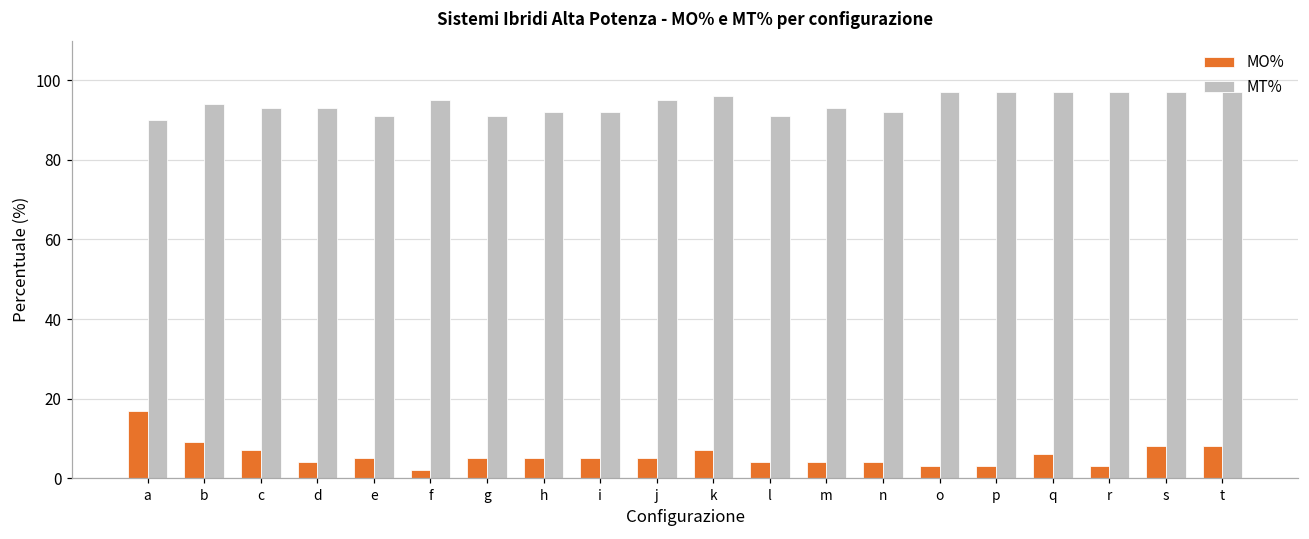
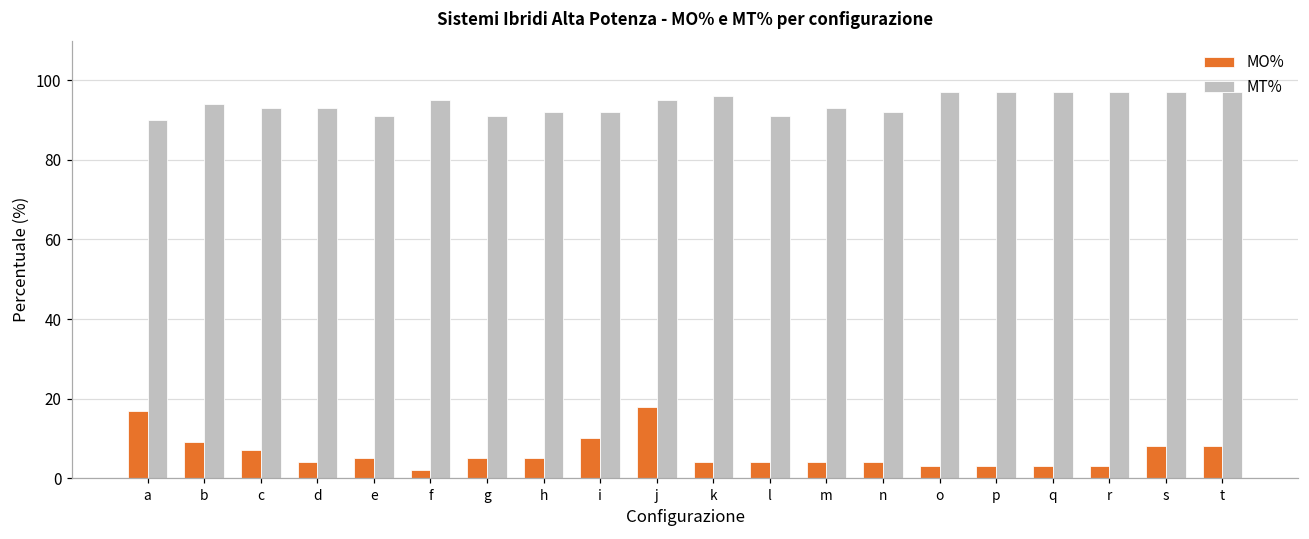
  {
    "MO%": {
      "a": 17,
      "b": 9,
      "c": 7,
      "d": 4,
      "e": 5,
      "f": 2,
      "g": 5,
      "h": 5,
-     "i": 5,
-     "j": 5,
-     "k": 7,
+     "i": 10,
+     "j": 18,
+     "k": 4,
      "l": 4,
      "m": 4,
      "n": 4,
      "o": 3,
      "p": 3,
-     "q": 6,
+     "q": 3,
      "r": 3,
      "s": 8,
      "t": 8
    },
    "MT%": {
      "a": 90,
      "b": 94,
      "c": 93,
      "d": 93,
      "e": 91,
      "f": 95,
      "g": 91,
      "h": 92,
      "i": 92,
      "j": 95,
      "k": 96,
      "l": 91,
      "m": 93,
      "n": 92,
      "o": 97,
      "p": 97,
      "q": 97,
      "r": 97,
      "s": 97,
      "t": 97
    }
  }
